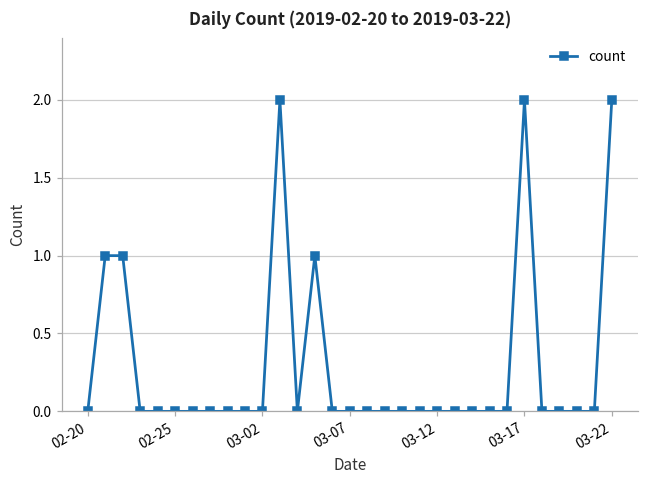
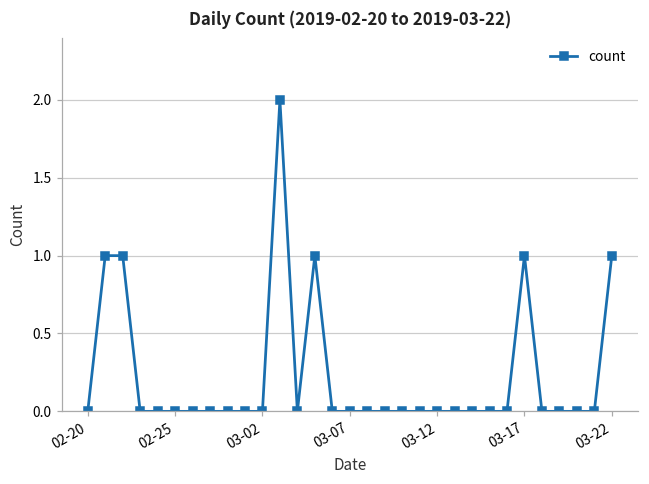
  {
    "02-20": 0,
    "02-25": 0,
    "03-02": 0,
    "03-07": 0,
    "03-12": 0,
-   "03-17": 2,
-   "03-22": 2
+   "03-17": 1,
+   "03-22": 1
  }
